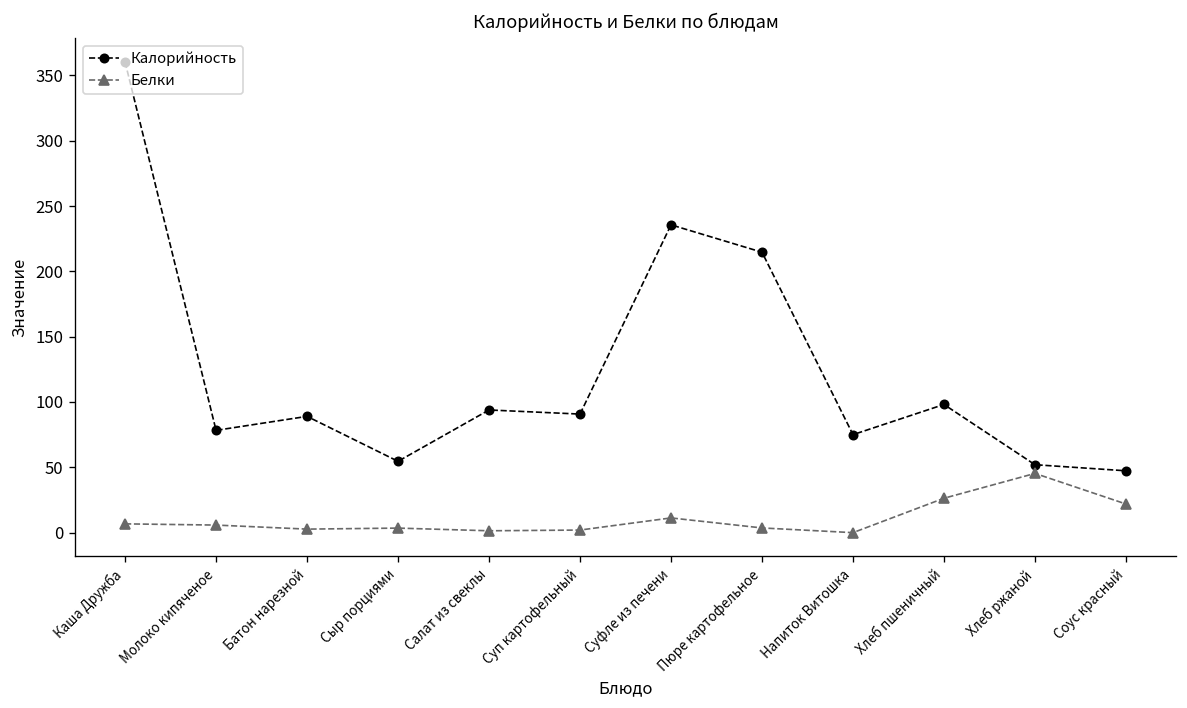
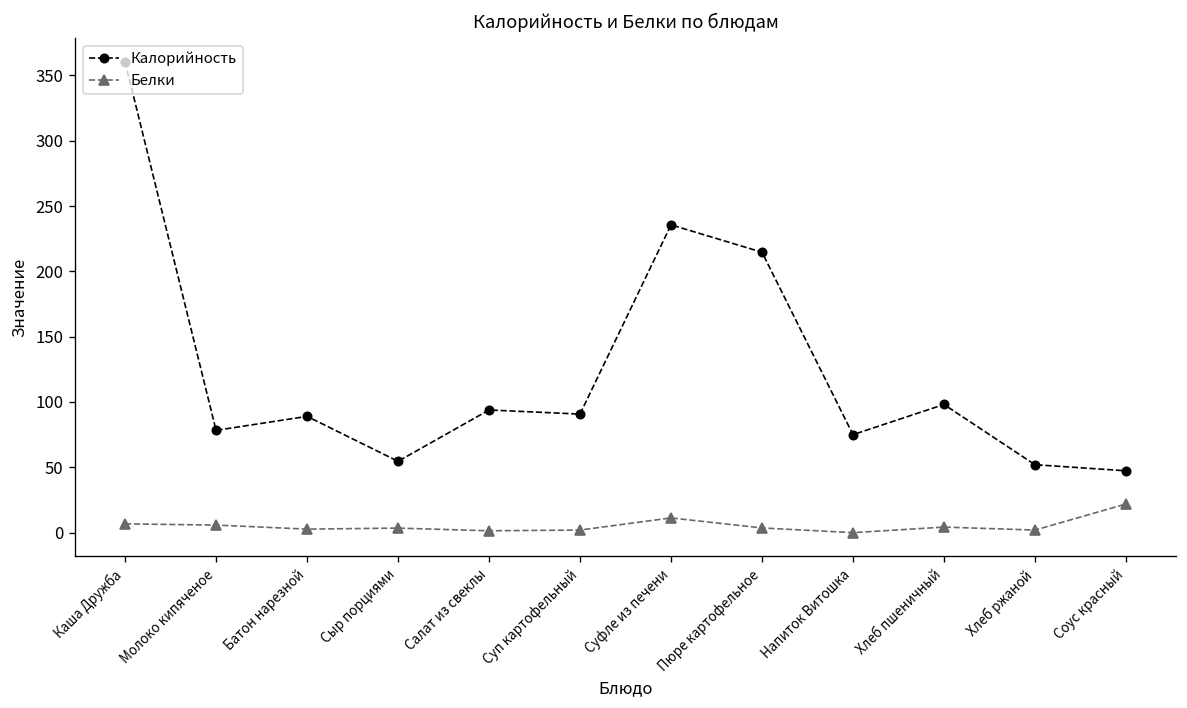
  {
    "Калорийность": {
      "Молоко кипяченое": 78,
      "Батон нарезной": 89,
      "Сыр порциями": 55,
      "Салат из свеклы": 94,
      "Суп картофельный": 91,
      "Суфле из печени": 236,
      "Пюре картофельное": 215,
      "Напиток Витошка": 75,
      "Хлеб пшеничный": 98,
      "Хлеб ржаной": 52,
      "Соус красный": 47
    },
    "Белки": {
      "Каша Дружба": 7,
      "Молоко кипяченое": 6,
      "Батон нарезной": 3,
      "Сыр порциями": 3,
      "Салат из свеклы": 1,
      "Суп картофельный": 2,
      "Суфле из печени": 11,
      "Пюре картофельное": 4,
      "Напиток Витошка": 0,
-     "Хлеб пшеничный": 26,
-     "Хлеб ржаной": 45,
+     "Хлеб пшеничный": 4,
+     "Хлеб ржаной": 2,
      "Соус красный": 22
    }
  }
